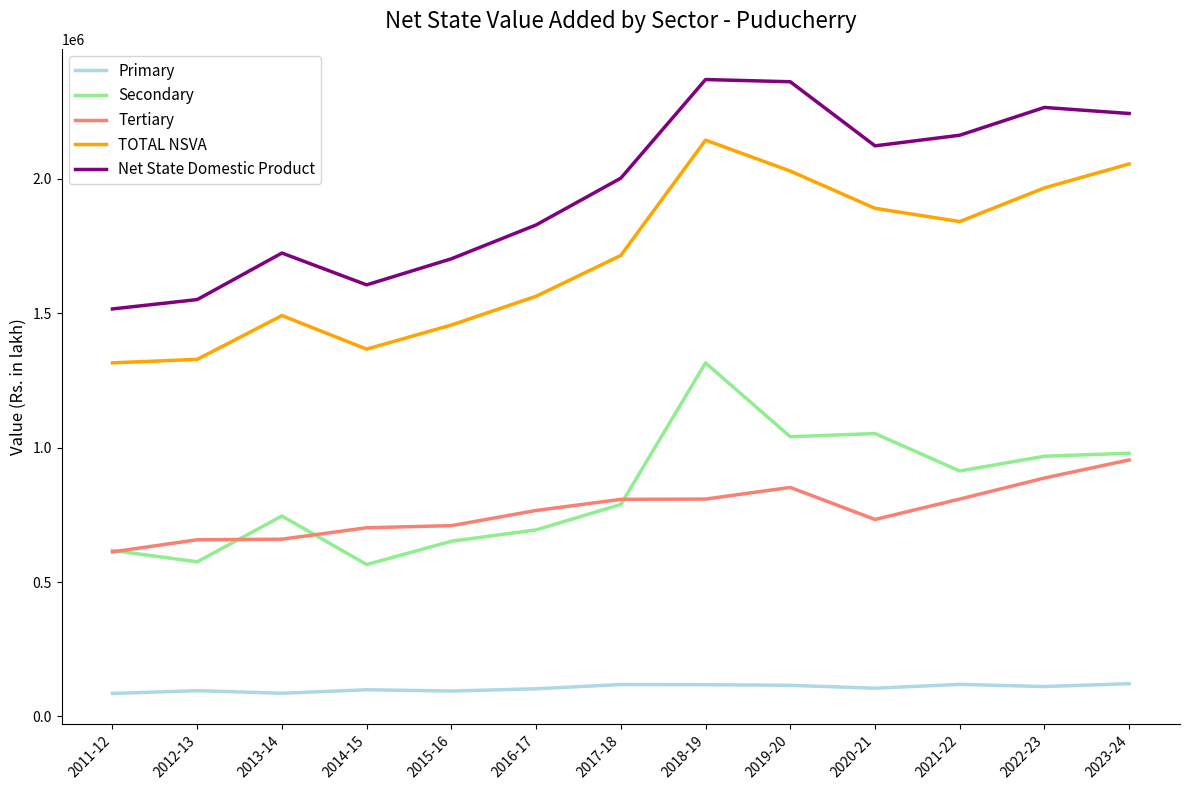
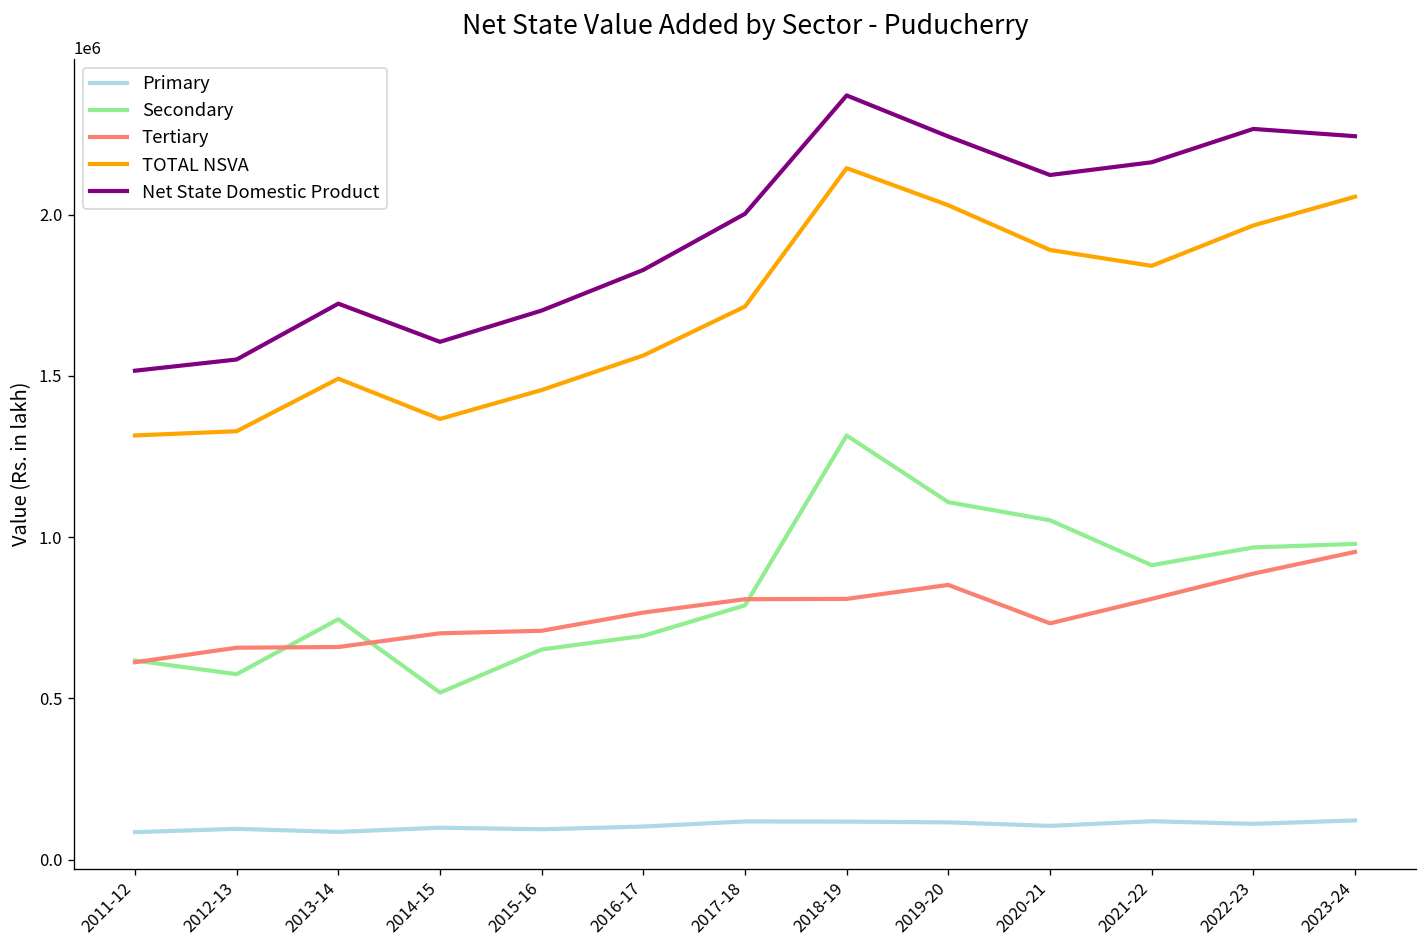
  {
    "Primary": {
      "2011-12": 90000,
      "2012-13": 100000,
      "2013-14": 90000,
      "2014-15": 100000,
      "2015-16": 90000,
      "2016-17": 100000,
      "2017-18": 120000,
      "2018-19": 120000,
      "2019-20": 120000,
      "2020-21": 110000,
      "2021-22": 120000,
      "2022-23": 110000,
      "2023-24": 120000
    },
    "Secondary": {
      "2012-13": 580000,
      "2013-14": 750000,
-     "2014-15": 570000,
+     "2014-15": 520000,
      "2015-16": 650000,
      "2016-17": 690000,
      "2017-18": 790000,
      "2018-19": 1320000,
-     "2019-20": 1040000,
+     "2019-20": 1110000,
      "2020-21": 1050000,
      "2021-22": 910000,
      "2022-23": 970000,
      "2023-24": 980000
    },
    "Tertiary": {
      "2012-13": 660000,
      "2013-14": 660000,
      "2014-15": 700000,
      "2015-16": 710000,
      "2016-17": 770000,
      "2017-18": 810000,
      "2018-19": 810000,
      "2019-20": 850000,
      "2020-21": 730000,
      "2021-22": 810000,
      "2022-23": 890000,
      "2023-24": 950000
    },
    "TOTAL NSVA": {
      "2011-12": 1320000,
      "2012-13": 1330000,
      "2013-14": 1490000,
      "2014-15": 1370000,
      "2015-16": 1460000,
      "2016-17": 1560000,
      "2017-18": 1710000,
      "2018-19": 2140000,
      "2019-20": 2030000,
      "2020-21": 1890000,
      "2021-22": 1840000,
      "2022-23": 1970000,
      "2023-24": 2060000
    },
    "Net State Domestic Product": {
      "2011-12": 1520000,
      "2012-13": 1550000,
      "2013-14": 1720000,
      "2014-15": 1610000,
      "2015-16": 1700000,
      "2016-17": 1830000,
      "2017-18": 2000000,
      "2018-19": 2370000,
-     "2019-20": 2360000,
+     "2019-20": 2240000,
      "2020-21": 2120000,
      "2021-22": 2160000,
      "2022-23": 2270000,
      "2023-24": 2240000
    }
  }
